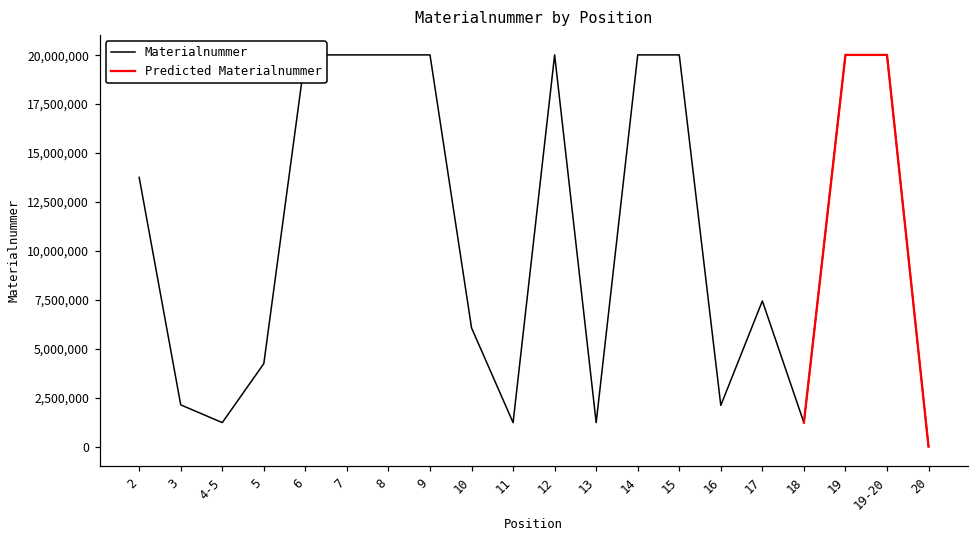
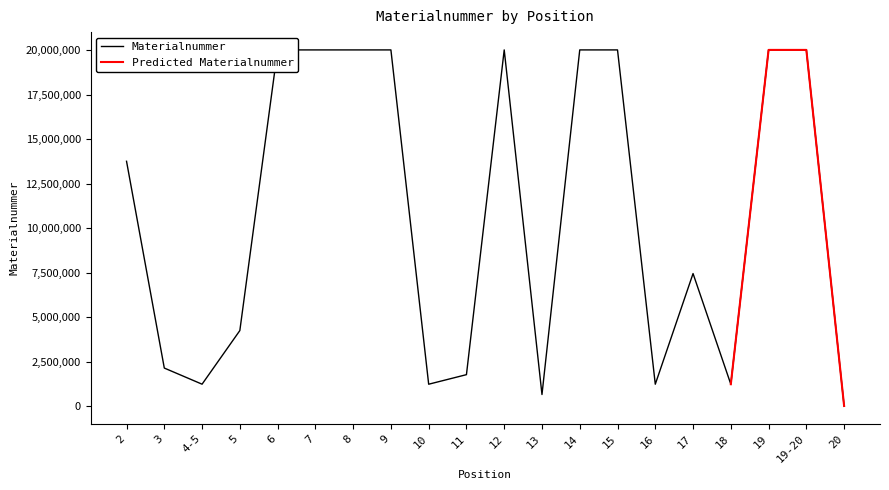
  {
    "Materialnummer": {
      "2": "13,800,000",
      "3": "2,100,000",
      "4-5": "1,200,000",
      "5": "4,200,000",
      "7": "20,000,000",
      "8": "20,000,000",
      "9": "20,000,000",
-     "10": "6,100,000",
-     "11": "1,200,000",
+     "10": "1,200,000",
+     "11": "1,800,000",
      "12": "20,000,000",
-     "13": "1,200,000",
+     "13": "600,000",
      "14": "20,000,000",
      "15": "20,000,000",
-     "16": "2,100,000",
+     "16": "1,200,000",
      "17": "7,400,000"
    }
  }
